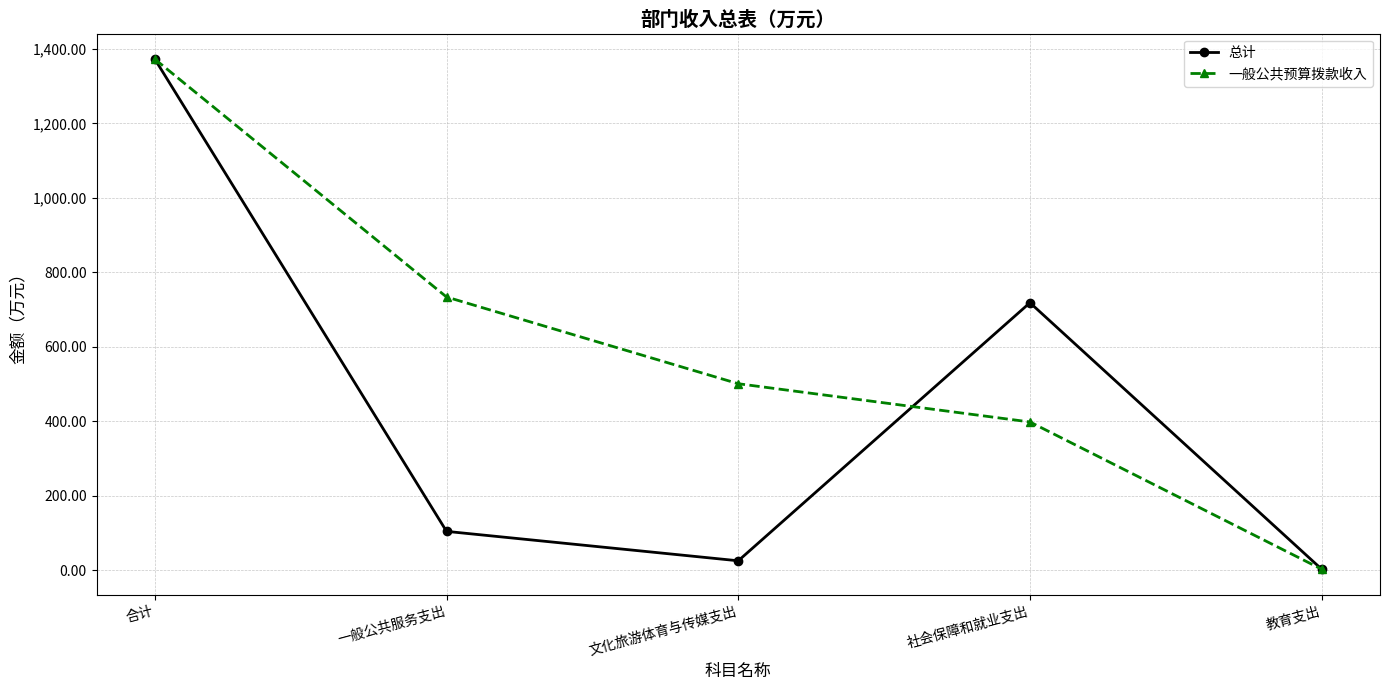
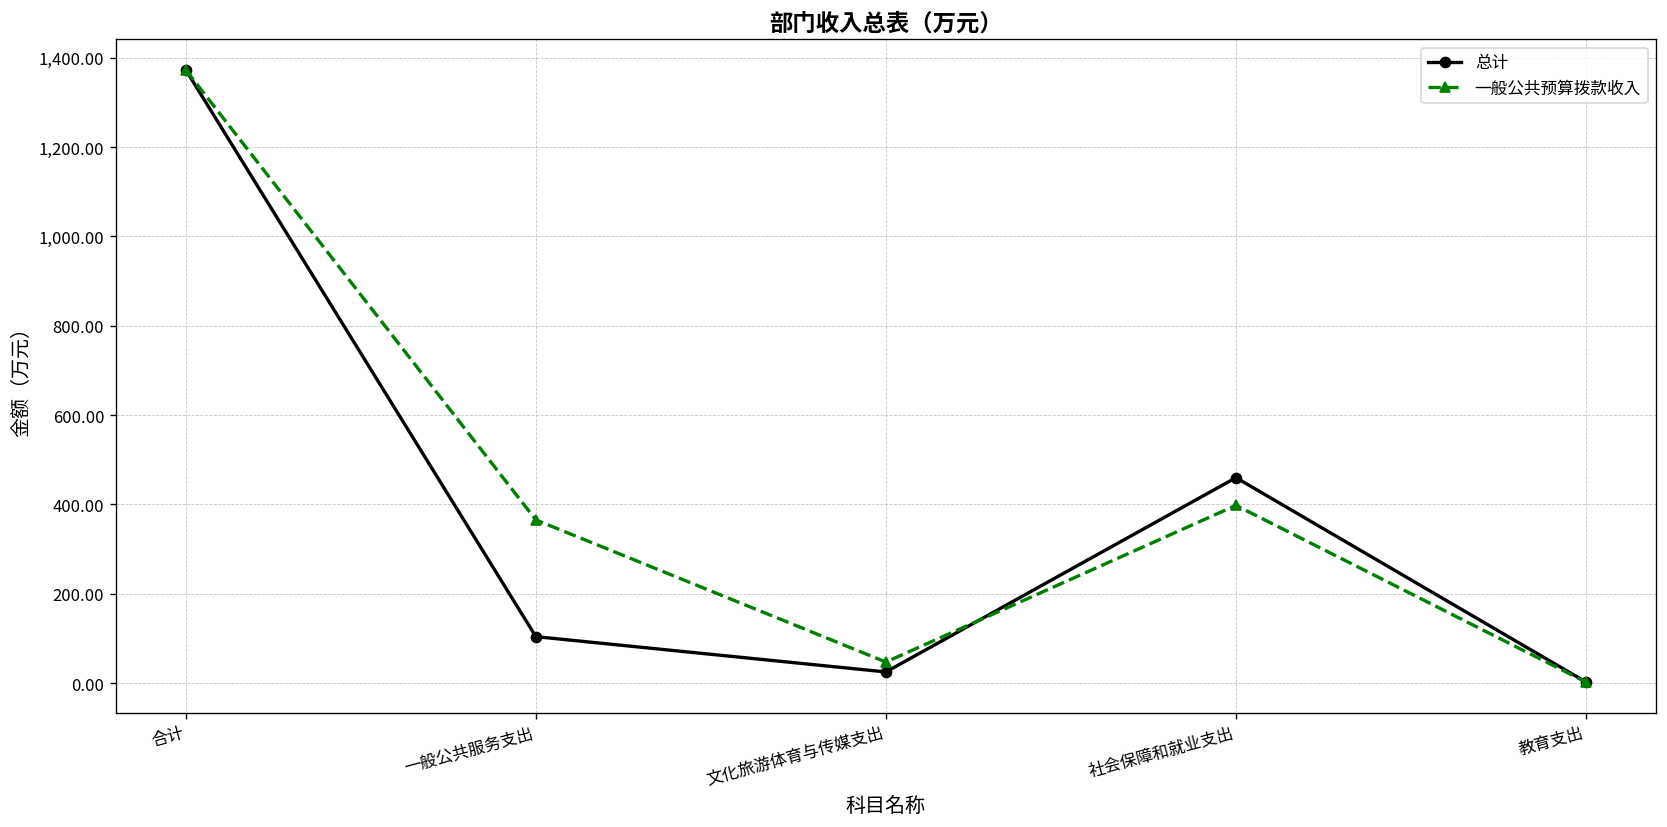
  {
    "总计": {
      "一般公共服务支出": 100,
      "文化旅游体育与传媒支出": 20,
-     "社会保障和就业支出": 720
+     "社会保障和就业支出": 460
    },
    "一般公共预算拨款收入": {
-     "一般公共服务支出": 730,
-     "文化旅游体育与传媒支出": 500,
+     "一般公共服务支出": 370,
+     "文化旅游体育与传媒支出": 50,
      "社会保障和就业支出": 400
    }
  }
